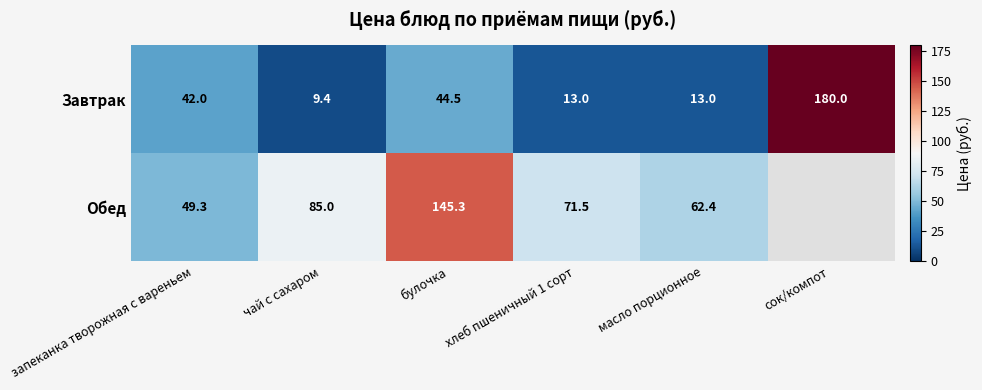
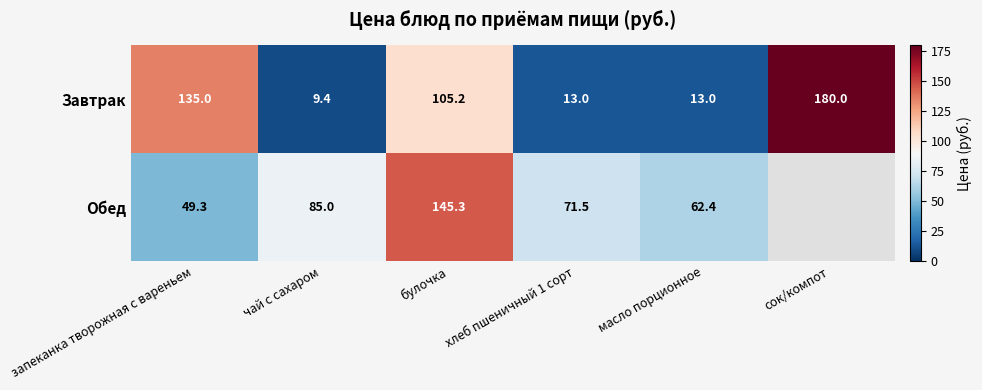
  {
    "Завтрак": {
-     "запеканка творожная с вареньем": 42.0,
+     "запеканка творожная с вареньем": 135.0,
      "чай с сахаром": 9.4,
-     "булочка": 44.5,
+     "булочка": 105.2,
      "хлеб пшеничный 1 сорт": 13.0,
      "масло порционное": 13.0,
      "сок/компот": 180.0
    },
    "Обед": {
      "запеканка творожная с вареньем": 49.3,
      "чай с сахаром": 85.0,
      "булочка": 145.3,
      "хлеб пшеничный 1 сорт": 71.5,
      "масло порционное": 62.4
    }
  }
